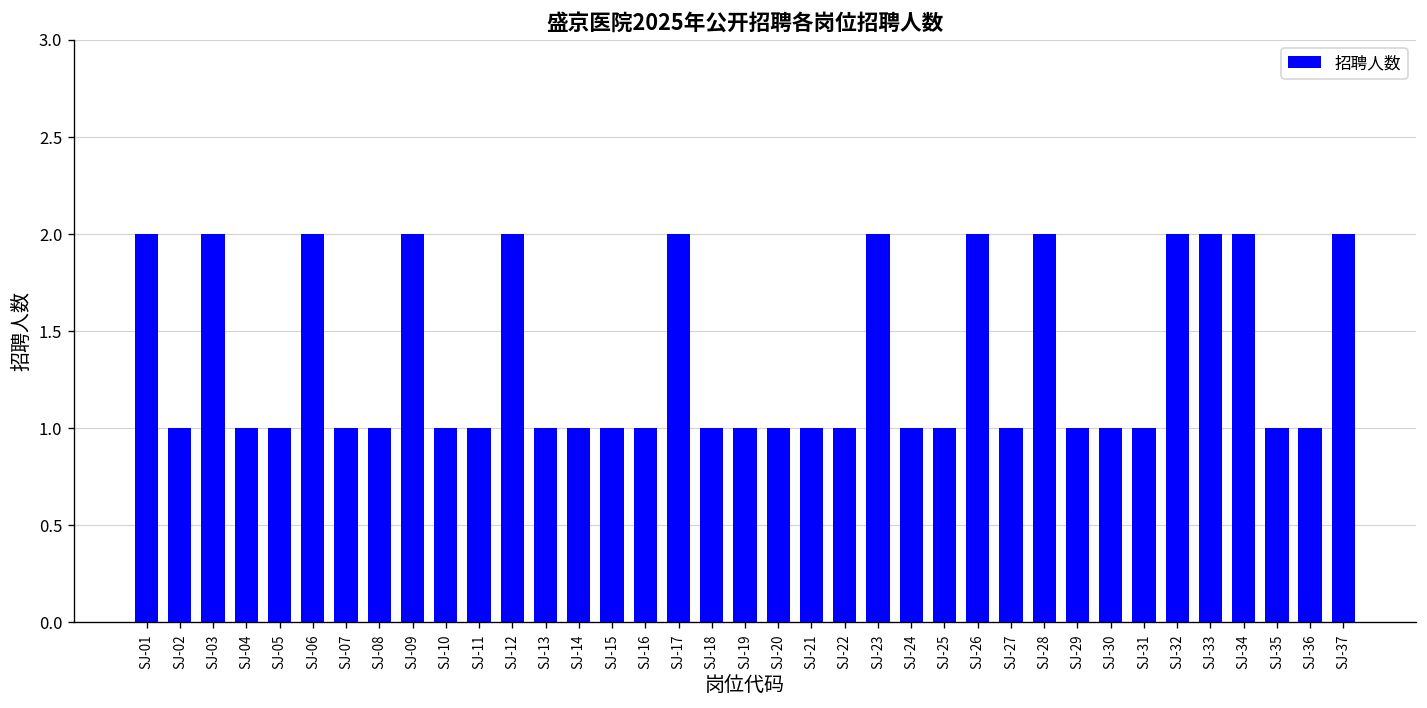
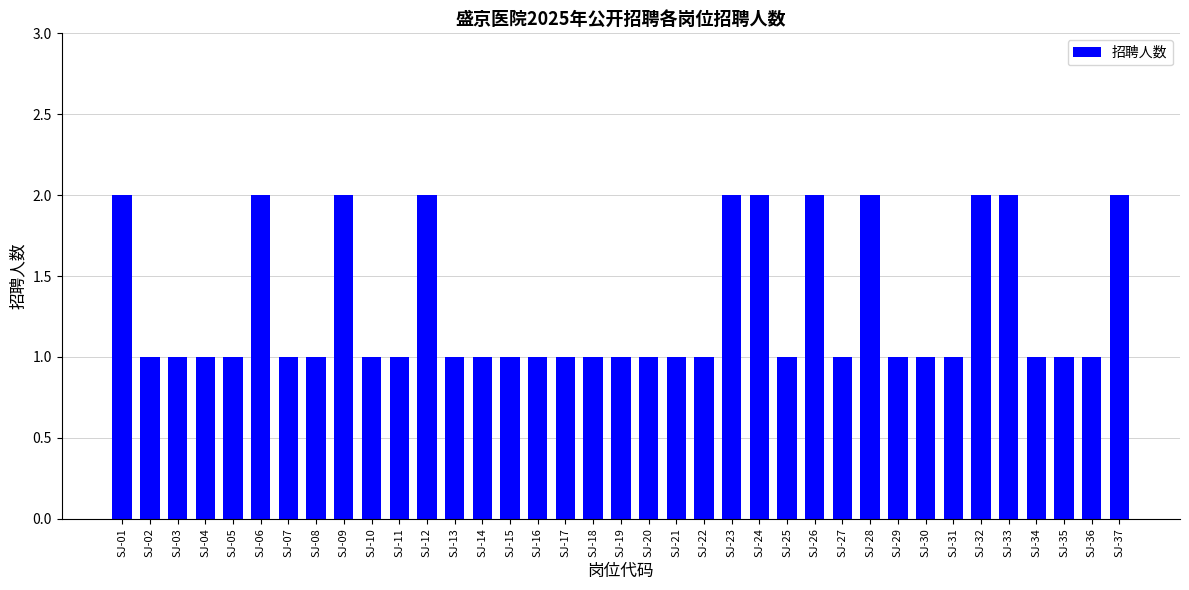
  {
    "SJ-01": 2,
    "SJ-02": 1,
-   "SJ-03": 2,
+   "SJ-03": 1,
    "SJ-04": 1,
    "SJ-05": 1,
    "SJ-06": 2,
    "SJ-07": 1,
    "SJ-08": 1,
    "SJ-09": 2,
    "SJ-10": 1,
    "SJ-11": 1,
    "SJ-12": 2,
    "SJ-13": 1,
    "SJ-14": 1,
    "SJ-15": 1,
    "SJ-16": 1,
-   "SJ-17": 2,
+   "SJ-17": 1,
    "SJ-18": 1,
    "SJ-19": 1,
    "SJ-20": 1,
    "SJ-21": 1,
    "SJ-22": 1,
    "SJ-23": 2,
-   "SJ-24": 1,
+   "SJ-24": 2,
    "SJ-25": 1,
    "SJ-26": 2,
    "SJ-27": 1,
    "SJ-28": 2,
    "SJ-29": 1,
    "SJ-30": 1,
    "SJ-31": 1,
    "SJ-32": 2,
    "SJ-33": 2,
-   "SJ-34": 2,
+   "SJ-34": 1,
    "SJ-35": 1,
    "SJ-36": 1,
    "SJ-37": 2
  }
